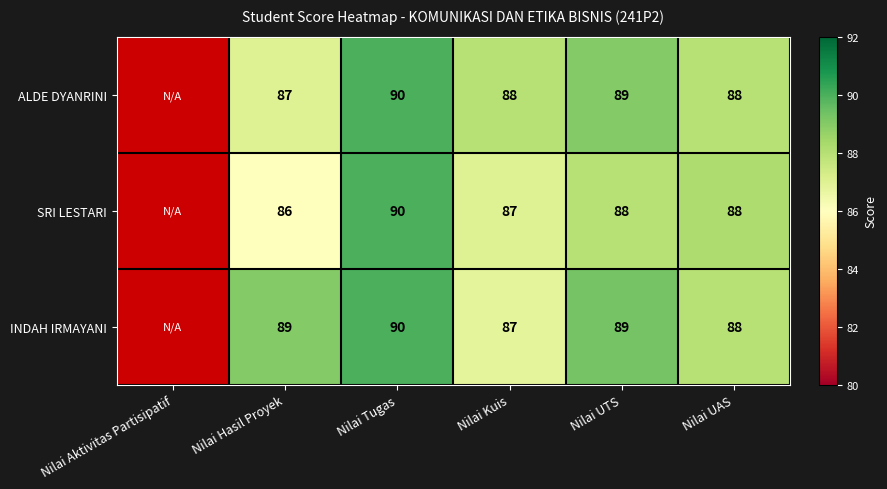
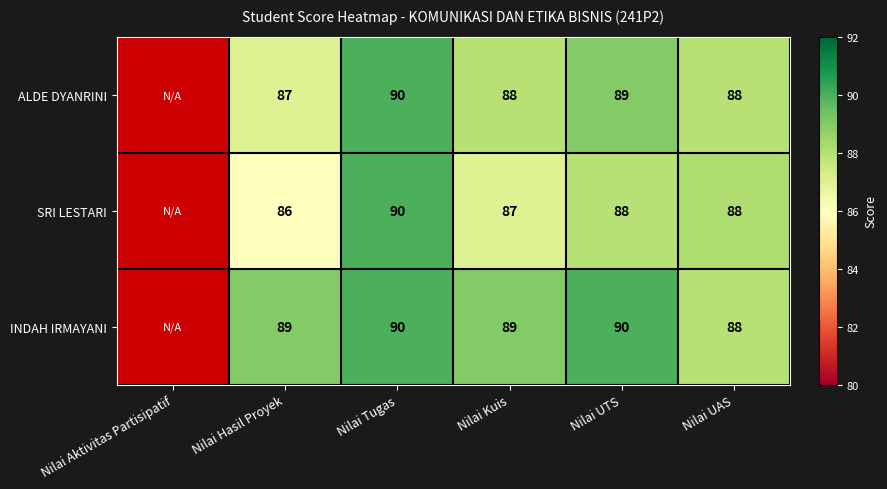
  {
    "ALDE DYANRINI": {
      "Nilai Hasil Proyek": 87,
      "Nilai Tugas": 90,
      "Nilai Kuis": 88,
      "Nilai UTS": 89,
      "Nilai UAS": 88
    },
    "SRI LESTARI": {
      "Nilai Hasil Proyek": 86,
      "Nilai Tugas": 90,
      "Nilai Kuis": 87,
      "Nilai UTS": 88,
      "Nilai UAS": 88
    },
    "INDAH IRMAYANI": {
      "Nilai Hasil Proyek": 89,
      "Nilai Tugas": 90,
-     "Nilai Kuis": 87,
-     "Nilai UTS": 89,
+     "Nilai Kuis": 89,
+     "Nilai UTS": 90,
      "Nilai UAS": 88
    }
  }
